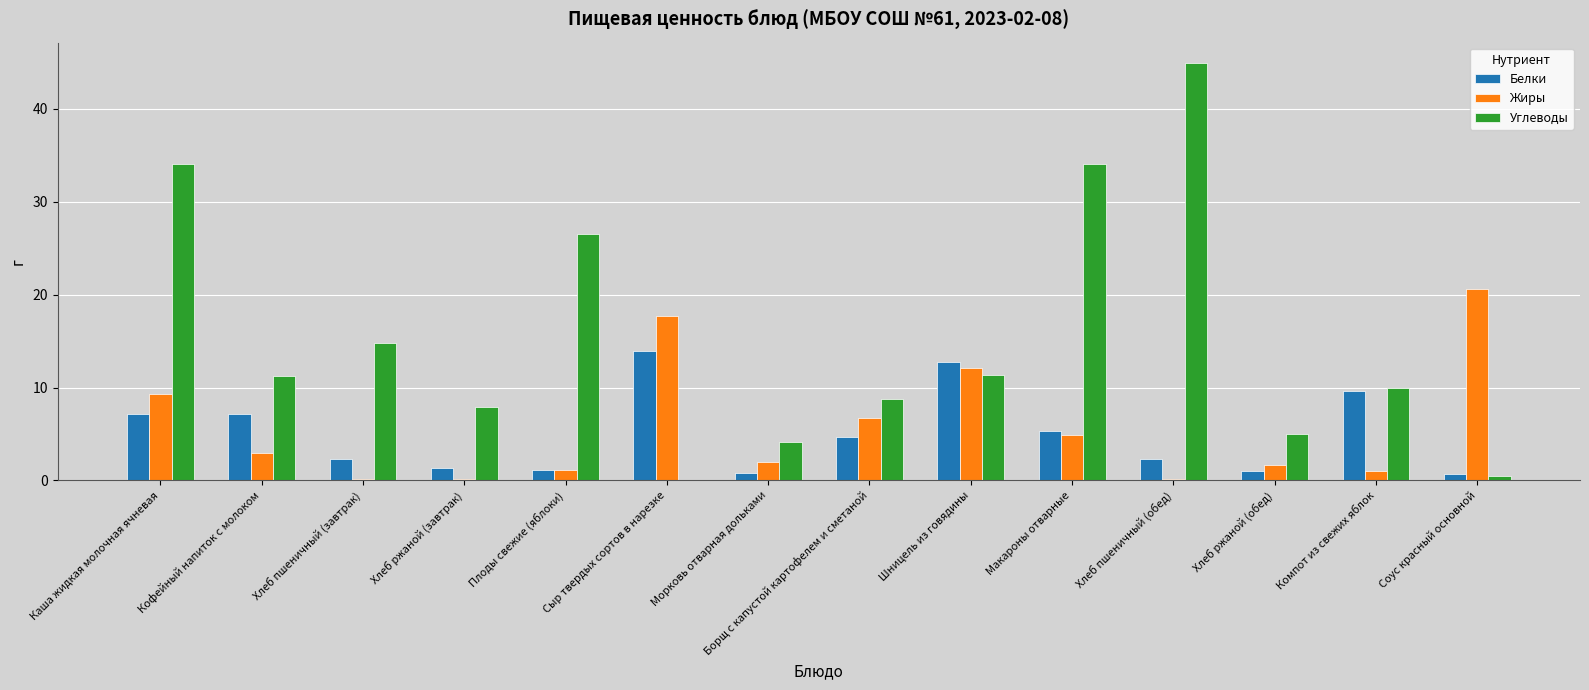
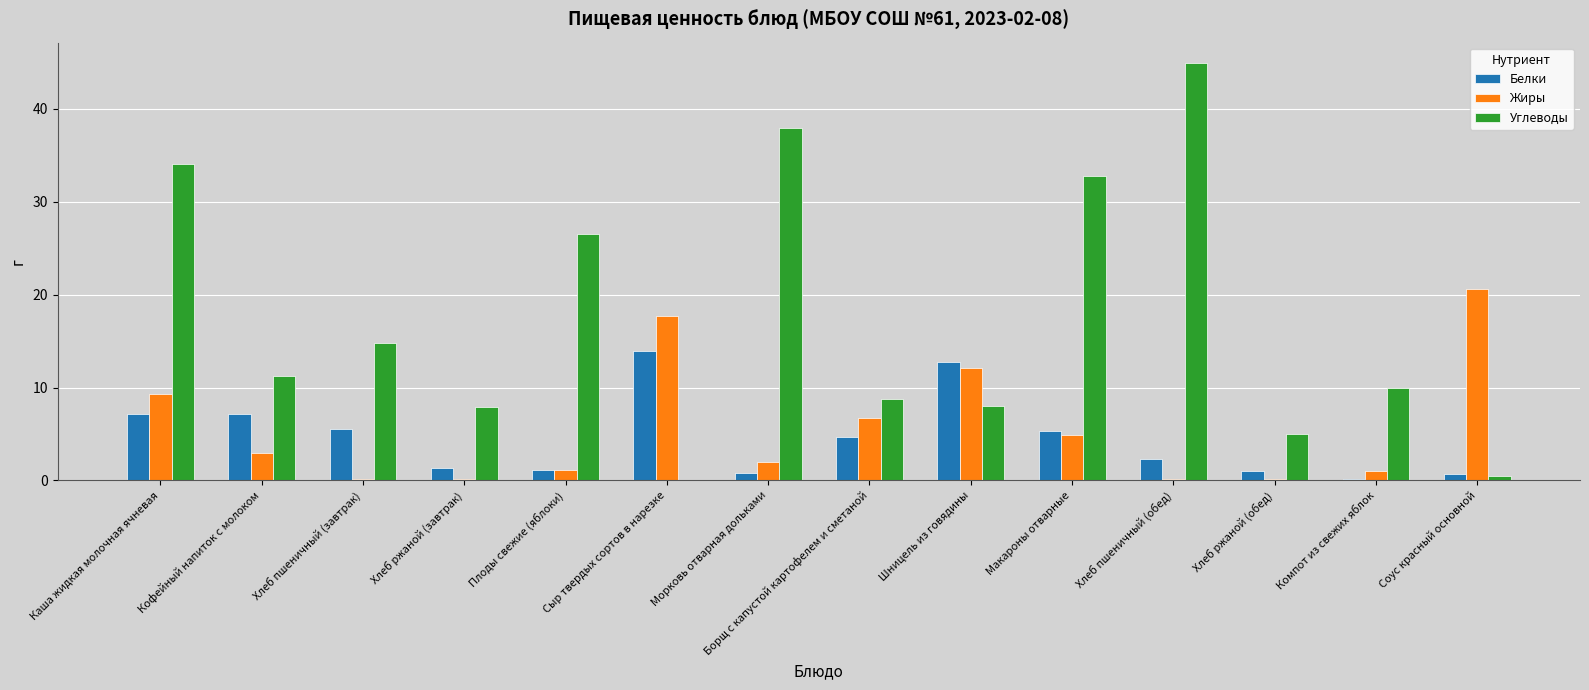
  {
    "Белки": {
      "Каша жидкая молочная ячневая": 7,
      "Кофейный напиток с молоком": 7,
-     "Хлеб пшеничный (завтрак)": 2,
+     "Хлеб пшеничный (завтрак)": 6,
      "Хлеб ржаной (завтрак)": 1,
      "Плоды свежие (яблоки)": 1,
      "Сыр твердых сортов в нарезке": 14,
      "Морковь отварная дольками": 1,
      "Борщ с капустой картофелем и сметаной": 5,
      "Шницель из говядины": 13,
      "Макароны отварные": 5,
      "Хлеб пшеничный (обед)": 2,
      "Хлеб ржаной (обед)": 1,
-     "Компот из свежих яблок": 10,
+     "Компот из свежих яблок": 0,
      "Соус красный основной": 1
    },
    "Жиры": {
      "Каша жидкая молочная ячневая": 9,
      "Кофейный напиток с молоком": 3,
      "Плоды свежие (яблоки)": 1,
      "Сыр твердых сортов в нарезке": 18,
      "Морковь отварная дольками": 2,
      "Борщ с капустой картофелем и сметаной": 7,
      "Шницель из говядины": 12,
      "Макароны отварные": 5,
-     "Хлеб ржаной (обед)": 2,
+     "Хлеб ржаной (обед)": 0,
      "Компот из свежих яблок": 1,
      "Соус красный основной": 21
    },
    "Углеводы": {
      "Каша жидкая молочная ячневая": 34,
      "Кофейный напиток с молоком": 11,
      "Хлеб пшеничный (завтрак)": 15,
      "Хлеб ржаной (завтрак)": 8,
      "Плоды свежие (яблоки)": 27,
      "Сыр твердых сортов в нарезке": 0,
-     "Морковь отварная дольками": 4,
+     "Морковь отварная дольками": 38,
      "Борщ с капустой картофелем и сметаной": 9,
-     "Шницель из говядины": 11,
-     "Макароны отварные": 34,
+     "Шницель из говядины": 8,
+     "Макароны отварные": 33,
      "Хлеб пшеничный (обед)": 45,
      "Хлеб ржаной (обед)": 5,
      "Компот из свежих яблок": 10,
      "Соус красный основной": 1
    }
  }
